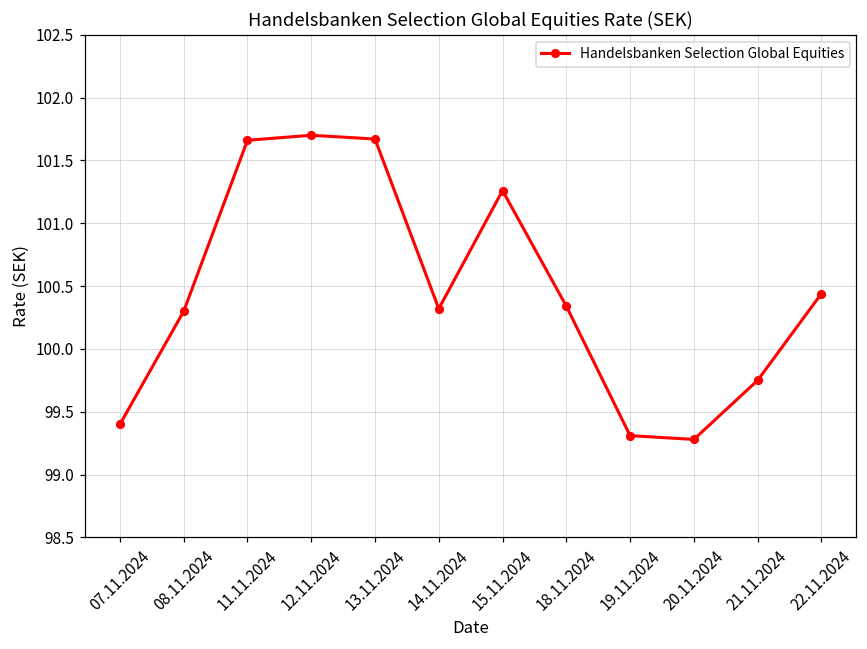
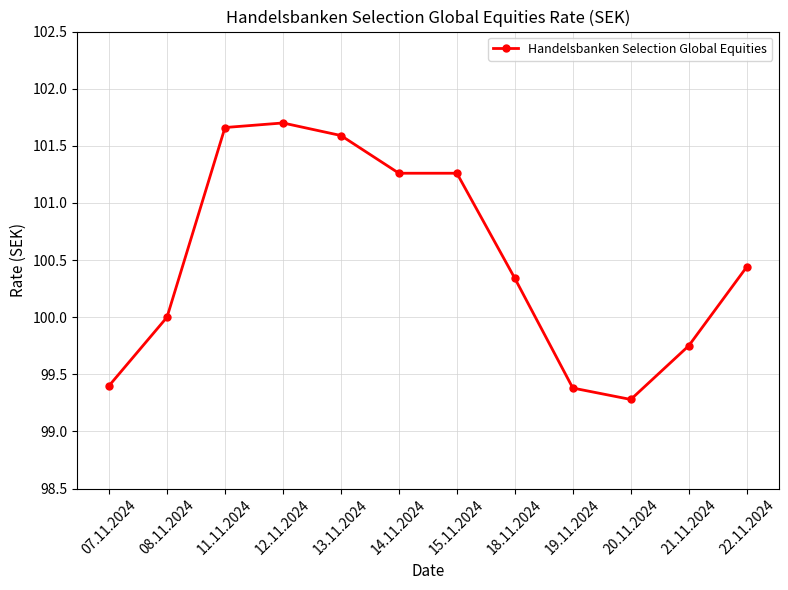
  {
    "07.11.2024": 99.40,
-   "08.11.2024": 100.3,
+   "08.11.2024": 100.0,
    "11.11.2024": 101.66,
    "12.11.2024": 101.70,
-   "13.11.2024": 101.67,
-   "14.11.2024": 100.32,
+   "13.11.2024": 101.59,
+   "14.11.2024": 101.26,
    "15.11.2024": 101.26,
    "18.11.2024": 100.34,
-   "19.11.2024": 99.31,
+   "19.11.2024": 99.38,
    "20.11.2024": 99.28,
    "21.11.2024": 99.75,
    "22.11.2024": 100.44
  }
